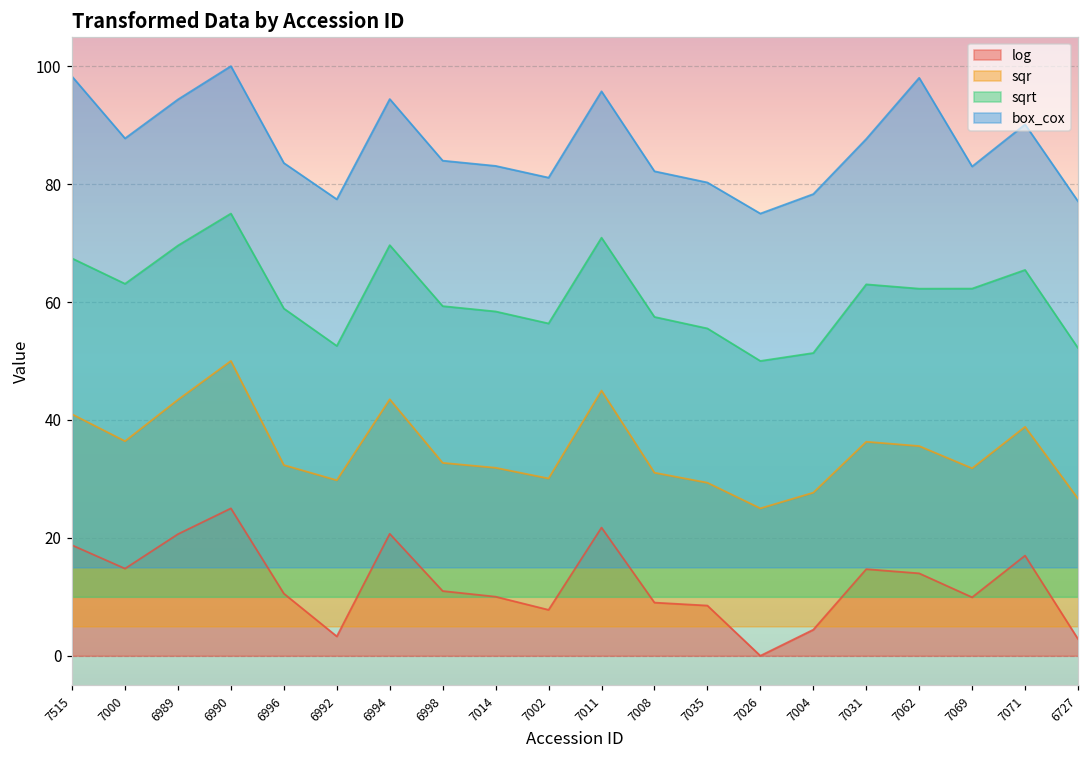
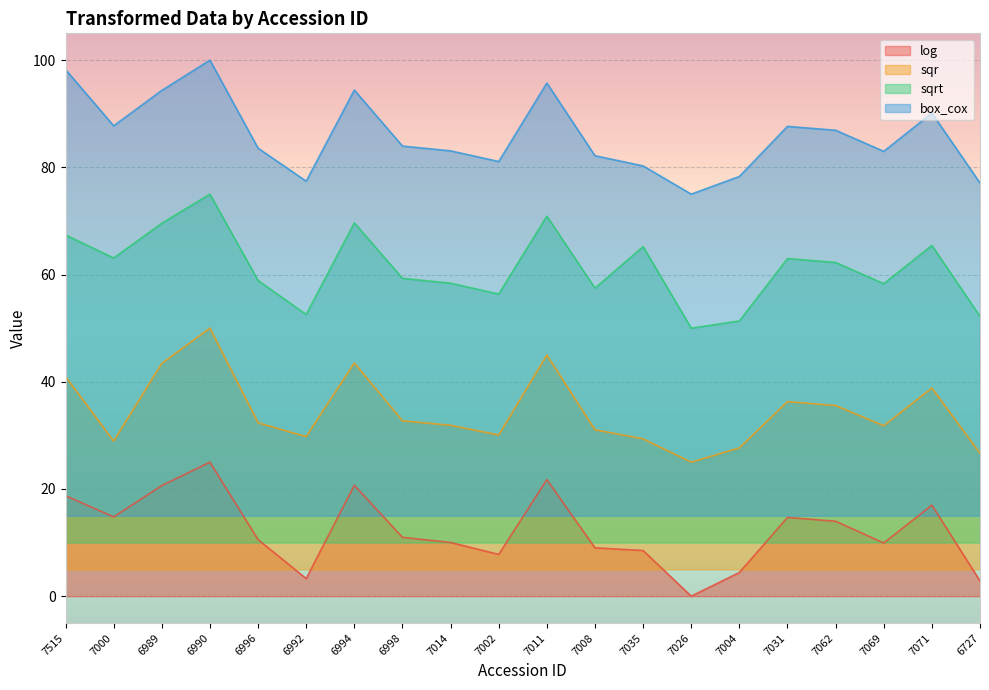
  {
    "log": {
      "7515": 19,
      "7000": 15,
      "6989": 21,
      "6990": 25,
      "6996": 11,
      "6992": 3,
      "6994": 21,
      "6998": 11,
      "7014": 10,
      "7002": 8,
      "7011": 22,
      "7008": 9,
      "7035": 9,
      "7026": 0,
      "7004": 4,
      "7031": 15,
      "7062": 14,
      "7069": 10,
      "7071": 17,
      "6727": 3
    },
    "sqr": {
      "7515": 41,
-     "7000": 36,
+     "7000": 29,
      "6989": 43,
      "6990": 50,
      "6996": 32,
      "6992": 30,
      "6994": 44,
      "6998": 33,
      "7014": 32,
      "7002": 30,
      "7011": 45,
      "7008": 31,
      "7035": 29,
      "7026": 25,
      "7004": 28,
      "7031": 36,
      "7062": 36,
      "7069": 32,
      "7071": 39,
      "6727": 27
    },
    "sqrt": {
      "7515": 67,
      "7000": 63,
      "6989": 70,
      "6990": 75,
      "6996": 59,
      "6992": 53,
      "6994": 70,
      "6998": 59,
      "7014": 58,
      "7002": 56,
      "7011": 71,
      "7008": 57,
-     "7035": 56,
+     "7035": 65,
      "7026": 50,
      "7004": 51,
      "7031": 63,
      "7062": 62,
-     "7069": 62,
+     "7069": 58,
      "7071": 65,
      "6727": 52
    },
    "box_cox": {
      "7515": 98,
      "7000": 88,
      "6989": 94,
      "6990": 100,
      "6996": 84,
      "6992": 77,
      "6994": 94,
      "6998": 84,
      "7014": 83,
      "7002": 81,
      "7011": 96,
      "7008": 82,
      "7035": 80,
      "7026": 75,
      "7004": 78,
      "7031": 88,
-     "7062": 98,
+     "7062": 87,
      "7069": 83,
      "6727": 77
    }
  }
